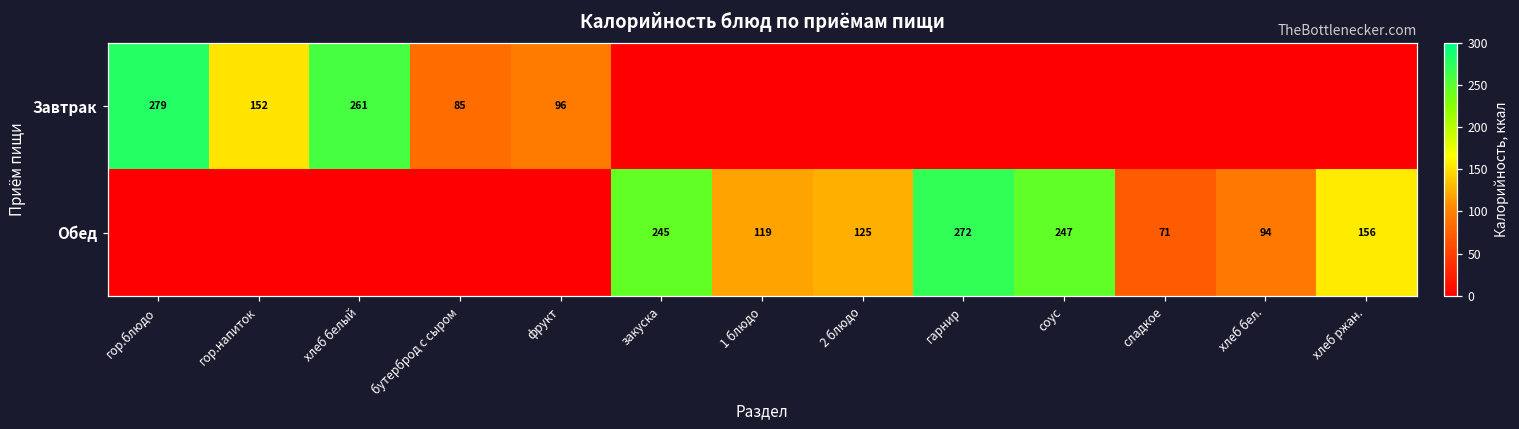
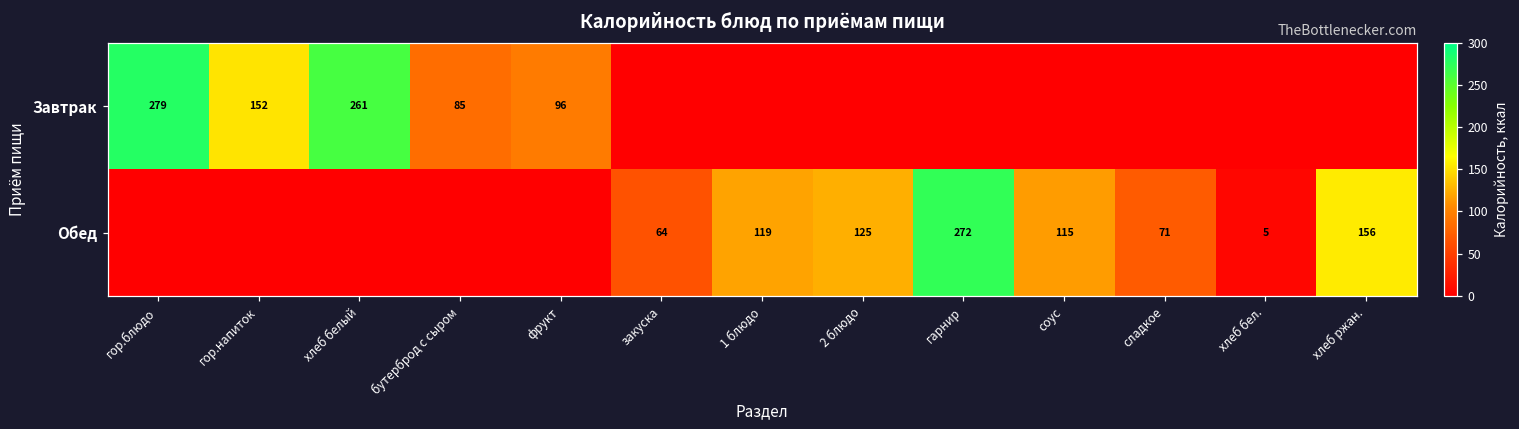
  {
    "Завтрак": {
      "гор.блюдо": 279,
      "гор.напиток": 152,
      "хлеб белый": 261,
      "бутерброд с сыром": 85,
      "фрукт": 96
    },
    "Обед": {
-     "закуска": 245,
+     "закуска": 64,
      "1 блюдо": 119,
      "2 блюдо": 125,
      "гарнир": 272,
-     "соус": 247,
+     "соус": 115,
      "сладкое": 71,
-     "хлеб бел.": 94,
+     "хлеб бел.": 5,
      "хлеб ржан.": 156
    }
  }
